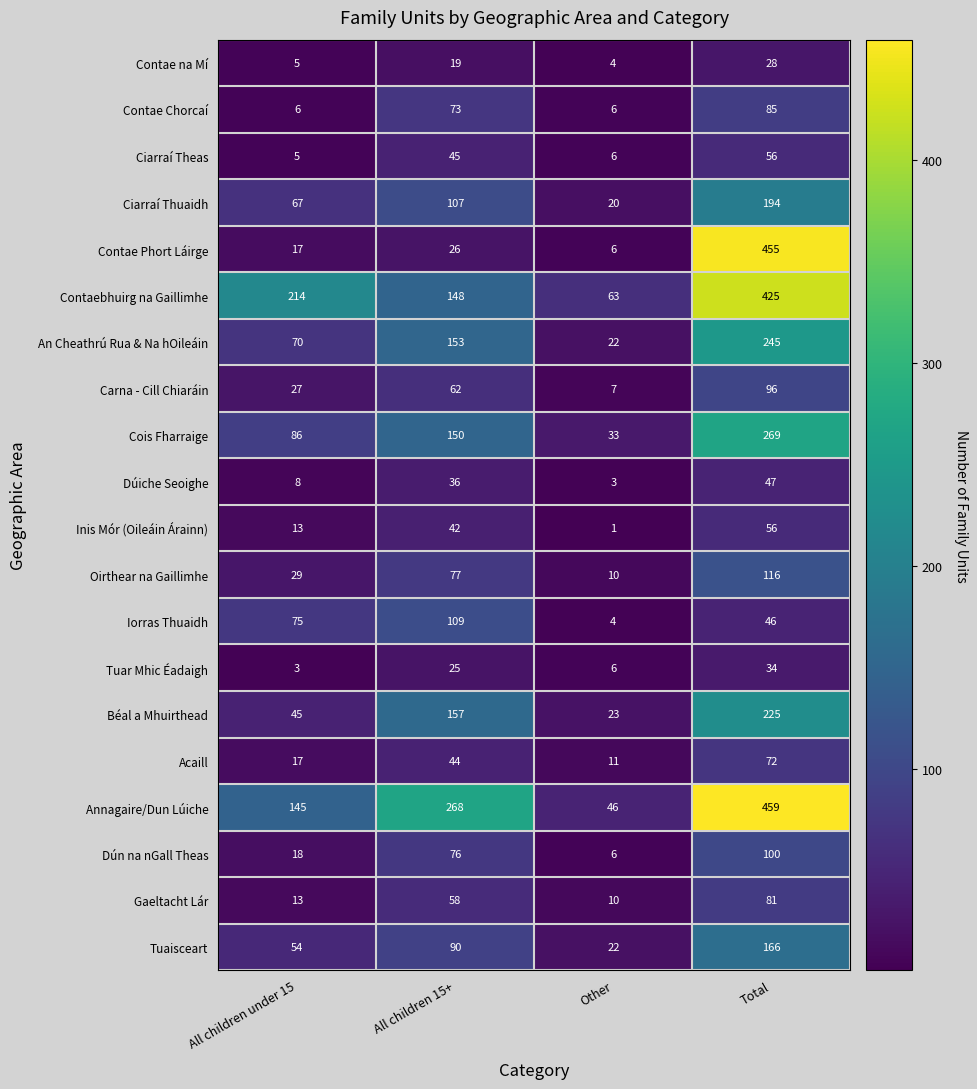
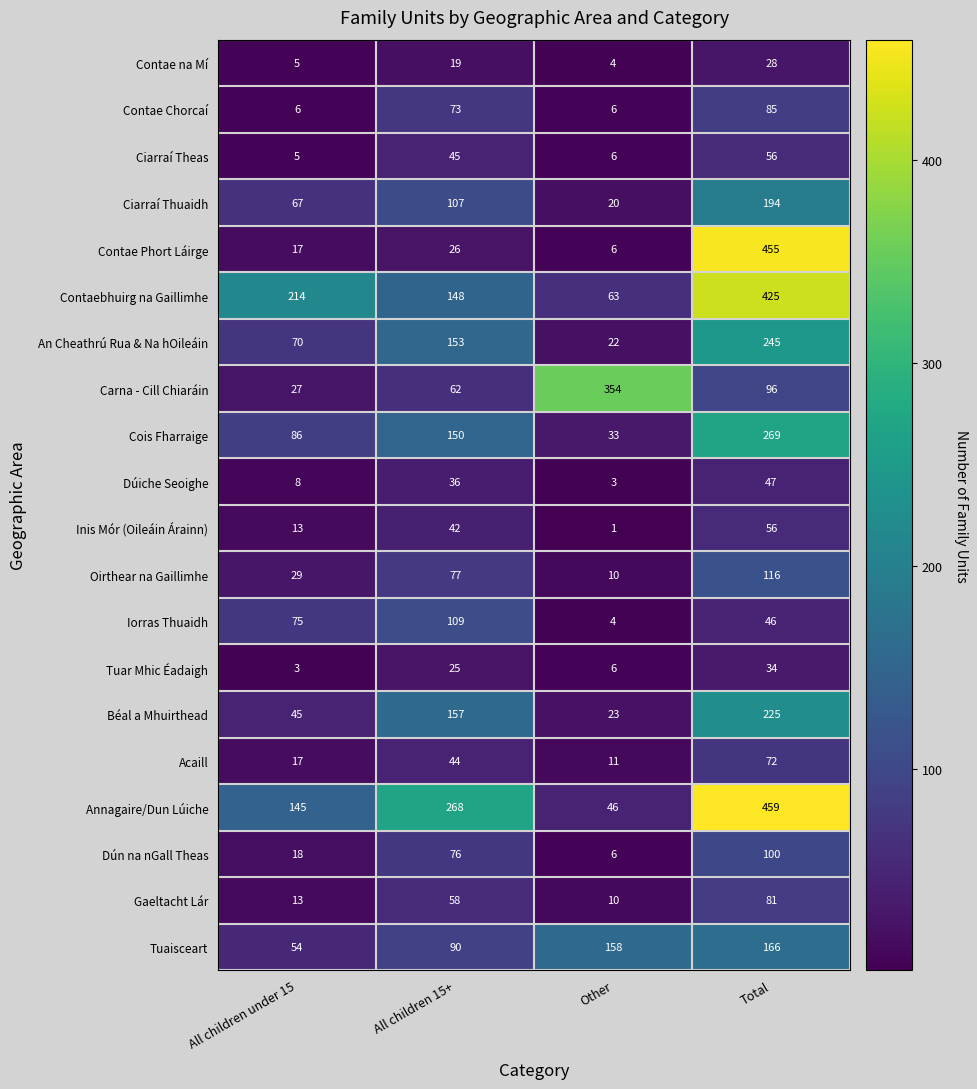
  {
    "Contae na Mí": {
      "All children under 15": 5,
      "All children 15+": 19,
      "Other": 4,
      "Total": 28
    },
    "Contae Chorcaí": {
      "All children under 15": 6,
      "All children 15+": 73,
      "Other": 6,
      "Total": 85
    },
    "Ciarraí Theas": {
      "All children under 15": 5,
      "All children 15+": 45,
      "Other": 6,
      "Total": 56
    },
    "Ciarraí Thuaidh": {
      "All children under 15": 67,
      "All children 15+": 107,
      "Other": 20,
      "Total": 194
    },
    "Contae Phort Láirge": {
      "All children under 15": 17,
      "All children 15+": 26,
      "Other": 6,
      "Total": 455
    },
    "Contaebhuirg na Gaillimhe": {
      "All children under 15": 214,
      "All children 15+": 148,
      "Other": 63,
      "Total": 425
    },
    "An Cheathrú Rua & Na hOileáin": {
      "All children under 15": 70,
      "All children 15+": 153,
      "Other": 22,
      "Total": 245
    },
    "Carna - Cill Chiaráin": {
      "All children under 15": 27,
      "All children 15+": 62,
-     "Other": 7,
+     "Other": 354,
      "Total": 96
    },
    "Cois Fharraige": {
      "All children under 15": 86,
      "All children 15+": 150,
      "Other": 33,
      "Total": 269
    },
    "Dúiche Seoighe": {
      "All children under 15": 8,
      "All children 15+": 36,
      "Other": 3,
      "Total": 47
    },
    "Inis Mór (Oileáin Árainn)": {
      "All children under 15": 13,
      "All children 15+": 42,
      "Other": 1,
      "Total": 56
    },
    "Oirthear na Gaillimhe": {
      "All children under 15": 29,
      "All children 15+": 77,
      "Other": 10,
      "Total": 116
    },
    "Iorras Thuaidh": {
      "All children under 15": 75,
      "All children 15+": 109,
      "Other": 4,
      "Total": 46
    },
    "Tuar Mhic Éadaigh": {
      "All children under 15": 3,
      "All children 15+": 25,
      "Other": 6,
      "Total": 34
    },
    "Béal a Mhuirthead": {
      "All children under 15": 45,
      "All children 15+": 157,
      "Other": 23,
      "Total": 225
    },
    "Acaill": {
      "All children under 15": 17,
      "All children 15+": 44,
      "Other": 11,
      "Total": 72
    },
    "Annagaire/Dun Lúiche": {
      "All children under 15": 145,
      "All children 15+": 268,
      "Other": 46,
      "Total": 459
    },
    "Dún na nGall Theas": {
      "All children under 15": 18,
      "All children 15+": 76,
      "Other": 6,
      "Total": 100
    },
    "Gaeltacht Lár": {
      "All children under 15": 13,
      "All children 15+": 58,
      "Other": 10,
      "Total": 81
    },
    "Tuaisceart": {
      "All children under 15": 54,
      "All children 15+": 90,
-     "Other": 22,
+     "Other": 158,
      "Total": 166
    }
  }
